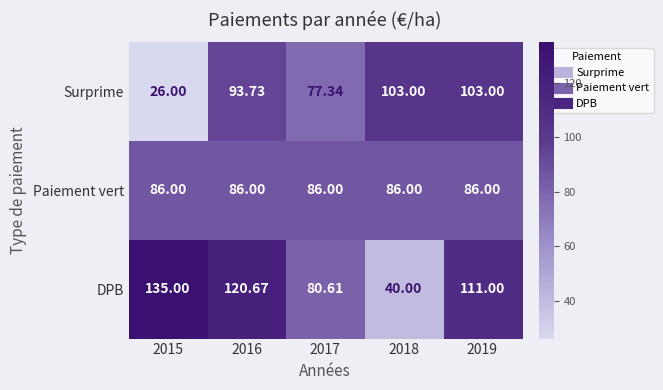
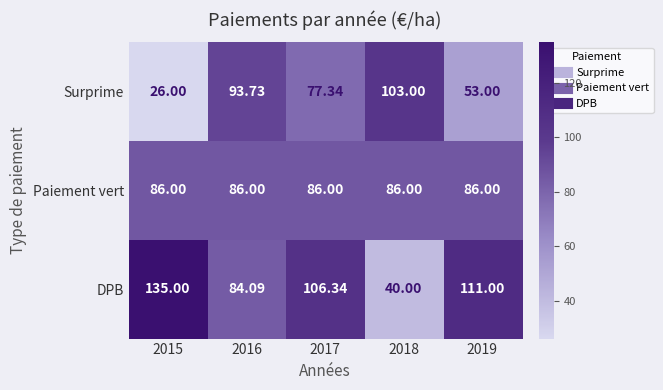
  {
    "Surprime": {
      "2015": 26.00,
      "2016": 93.73,
      "2017": 77.34,
      "2018": 103.00,
-     "2019": 103.00
+     "2019": 53.00
    },
    "Paiement vert": {
      "2015": 86.00,
      "2016": 86.00,
      "2017": 86.00,
      "2018": 86.00,
      "2019": 86.00
    },
    "DPB": {
      "2015": 135.00,
-     "2016": 120.67,
-     "2017": 80.61,
+     "2016": 84.09,
+     "2017": 106.34,
      "2018": 40.00,
      "2019": 111.00
    }
  }
